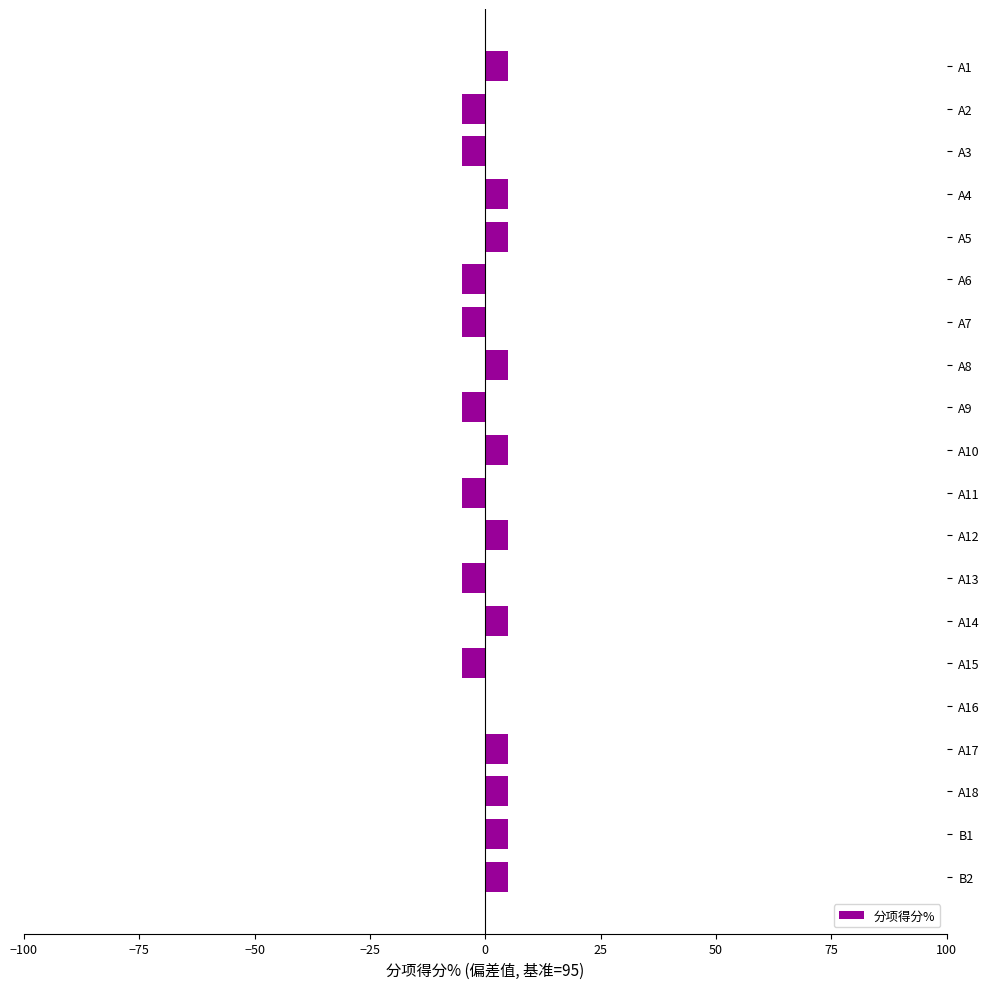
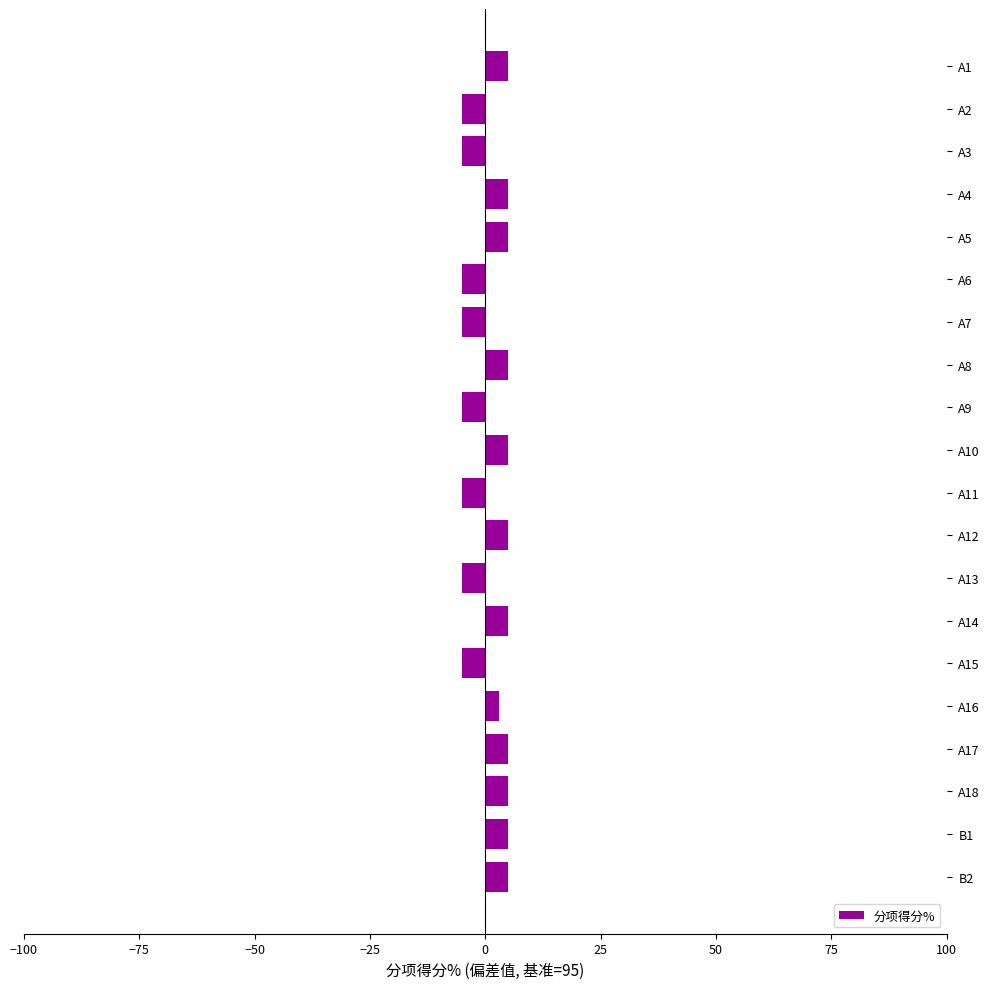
  {
    "A1": 5,
    "A2": -5,
    "A3": -5,
    "A4": 5,
    "A5": 5,
    "A6": -5,
    "A7": -5,
    "A8": 5,
    "A9": -5,
    "A10": 5,
    "A11": -5,
    "A12": 5,
    "A13": -5,
    "A14": 5,
    "A15": -5,
-   "A16": 0,
+   "A16": 3,
    "A17": 5,
    "A18": 5,
    "B1": 5,
    "B2": 5
  }
